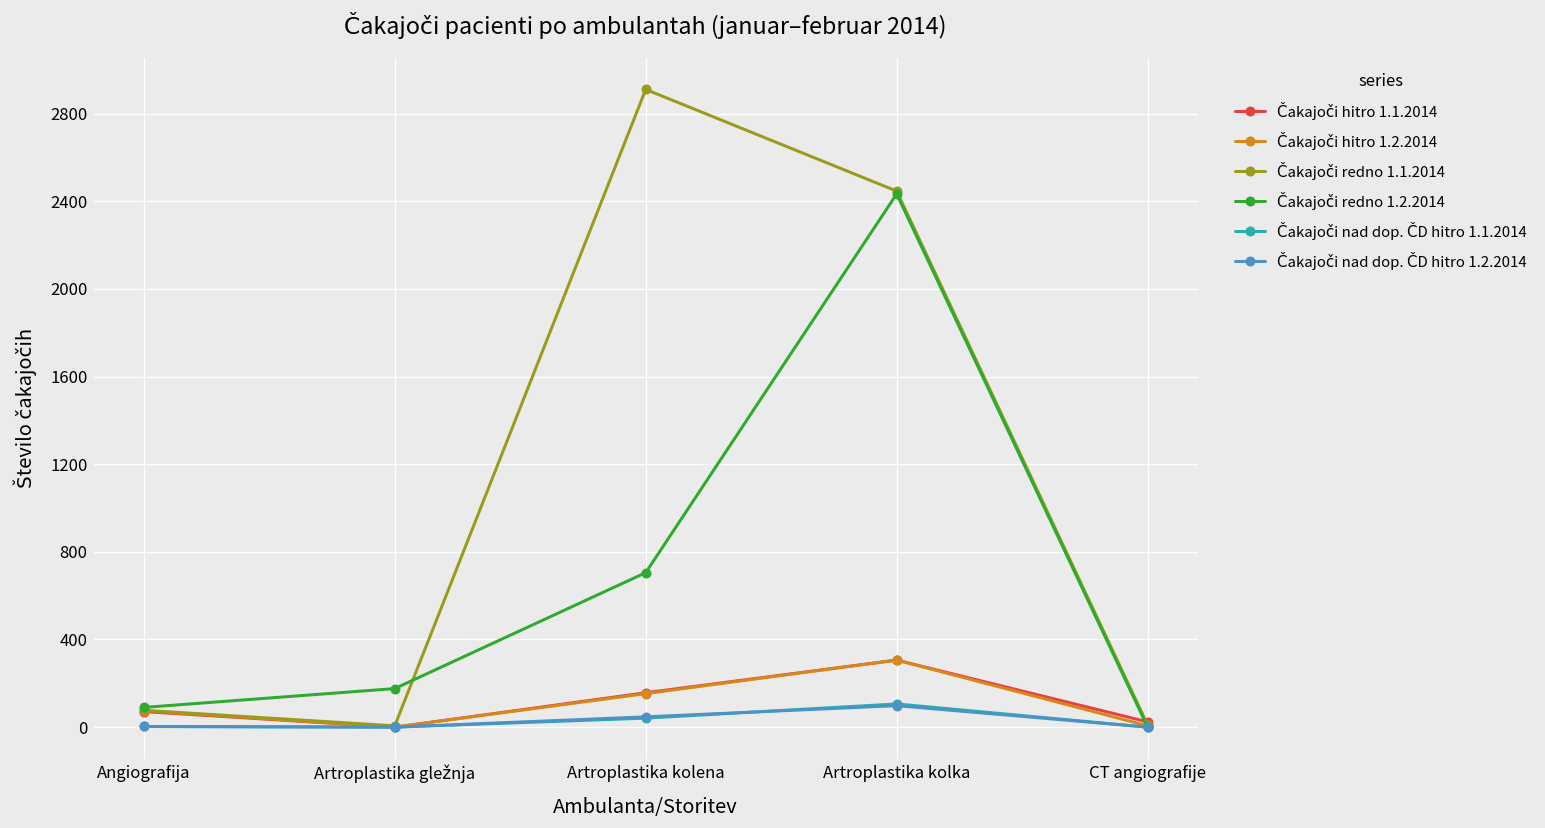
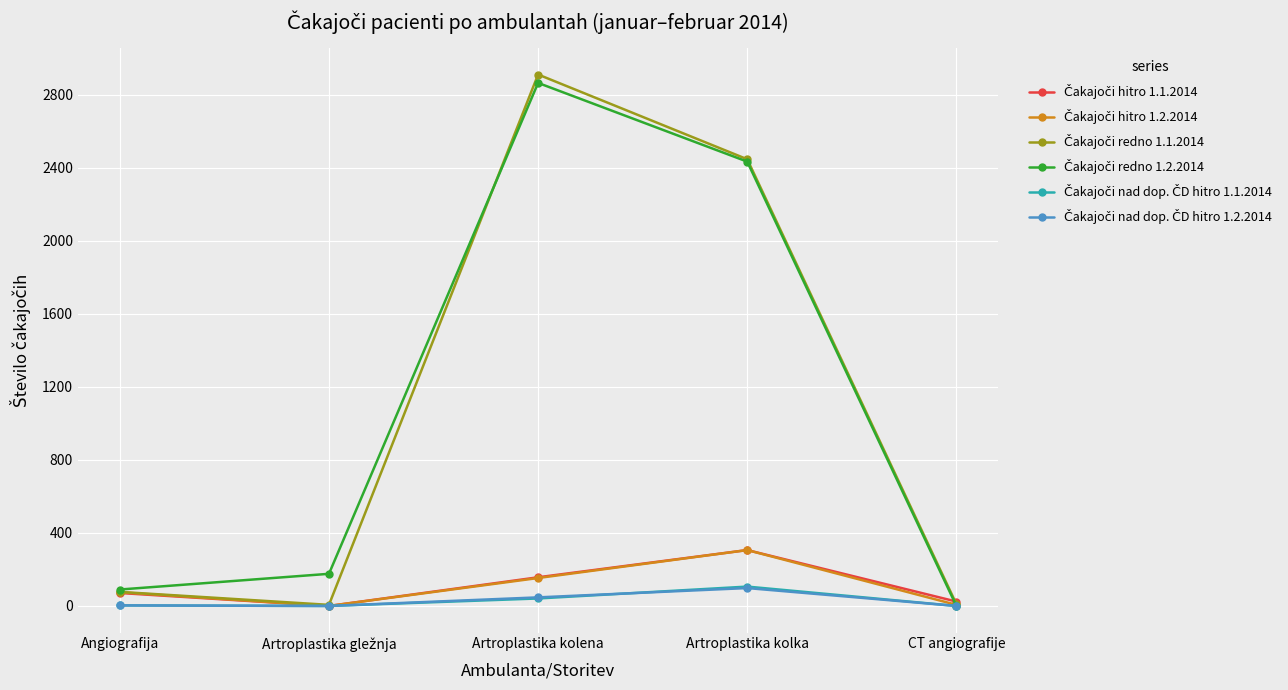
  {
    "Čakajoči redno 1.2.2014": {
      "Artroplastika gležnja": 180,
-     "Artroplastika kolena": 710
+     "Artroplastika kolena": 2860
    }
  }
